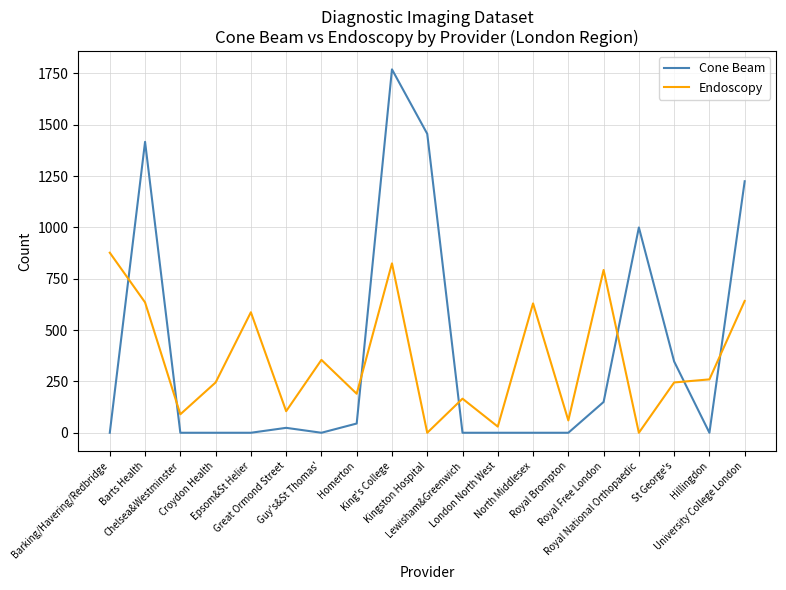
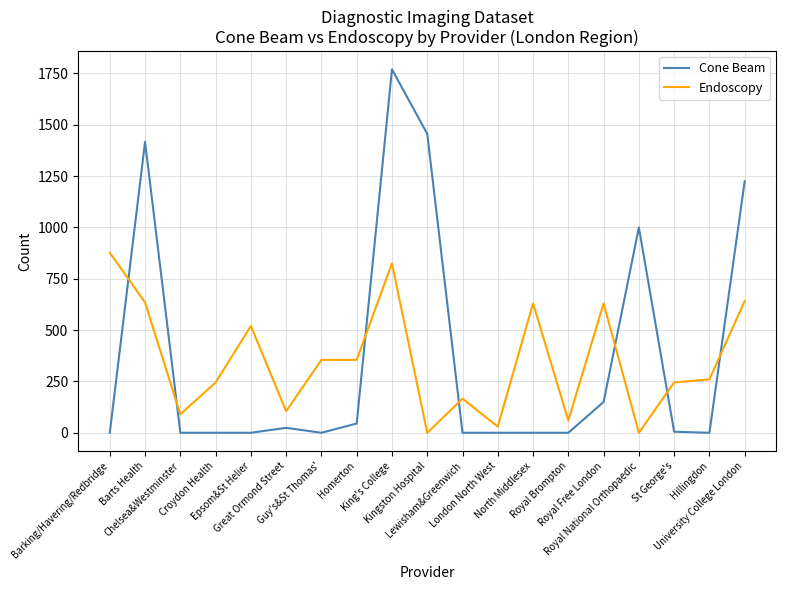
  {
    "Cone Beam": {
      "Barking/Havering/Redbridge": 0,
      "Barts Health": 1420,
      "Chelsea&Westminster": 0,
      "Croydon Health": 0,
      "Epsom&St Helier": 0,
      "Great Ormond Street": 20,
      "Guy's&St Thomas'": 0,
      "Homerton": 50,
      "King's College": 1770,
      "Kingston Hospital": 1460,
      "Lewisham&Greenwich": 0,
      "London North West": 0,
      "North Middlesex": 0,
      "Royal Brompton": 0,
      "Royal Free London": 150,
      "Royal National Orthopaedic": 1000,
-     "St George's": 350,
+     "St George's": 10,
      "Hillingdon": 0,
      "University College London": 1230
    },
    "Endoscopy": {
      "Barking/Havering/Redbridge": 880,
      "Barts Health": 640,
      "Chelsea&Westminster": 90,
      "Croydon Health": 250,
-     "Epsom&St Helier": 590,
+     "Epsom&St Helier": 520,
      "Great Ormond Street": 110,
      "Guy's&St Thomas'": 360,
-     "Homerton": 190,
+     "Homerton": 360,
      "King's College": 830,
      "Kingston Hospital": 0,
      "Lewisham&Greenwich": 170,
      "London North West": 30,
      "North Middlesex": 630,
      "Royal Brompton": 60,
-     "Royal Free London": 790,
+     "Royal Free London": 630,
      "Royal National Orthopaedic": 0,
      "St George's": 250,
      "Hillingdon": 260,
      "University College London": 640
    }
  }
